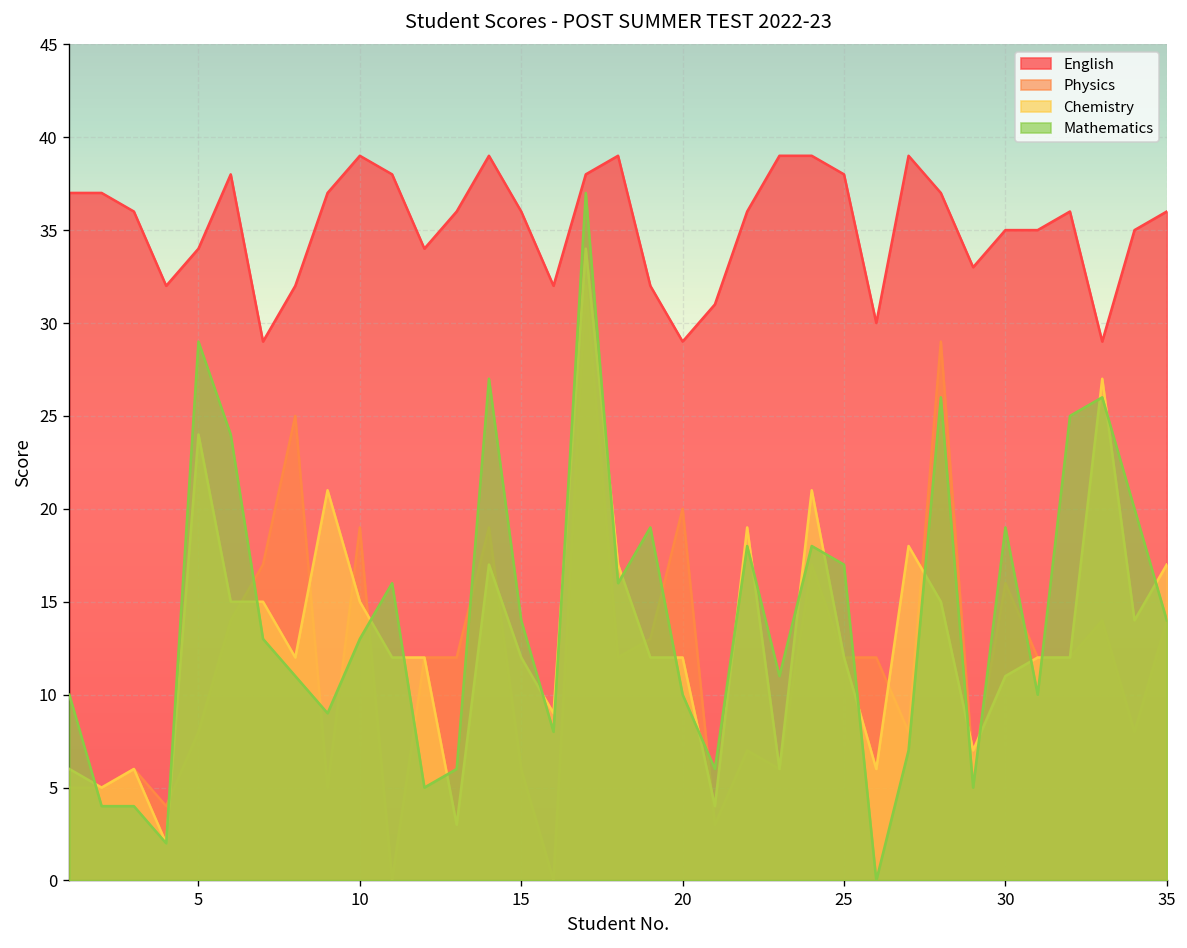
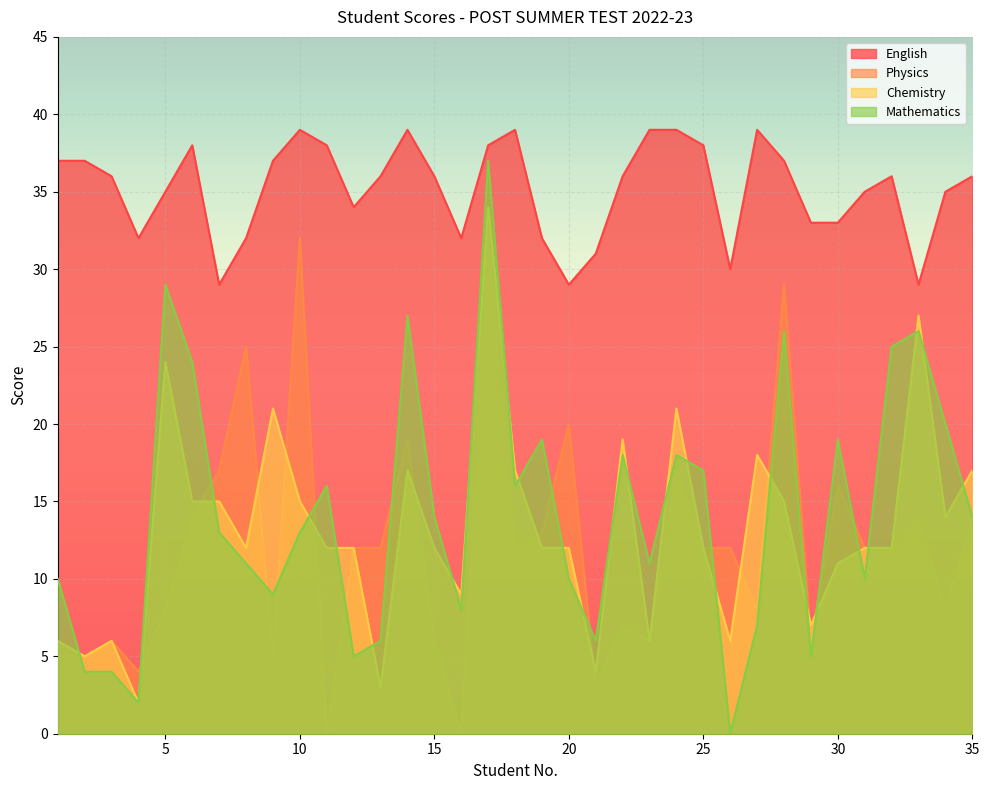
  {
    "English": {
-     "5": 34,
+     "5": 35,
      "10": 39,
      "15": 36,
      "20": 29,
      "25": 38,
-     "30": 35,
+     "30": 33,
      "35": 36
    },
    "Physics": {
      "5": 8,
-     "10": 19,
+     "10": 32,
      "15": 6,
      "20": 20,
      "30": 16
    },
    "Chemistry": {
      "5": 24,
      "10": 15,
      "15": 12,
      "20": 12,
      "30": 11,
      "35": 17
    },
    "Mathematics": {
      "5": 29,
      "10": 13,
      "15": 14,
      "20": 10,
      "25": 17,
      "30": 19
    }
  }
